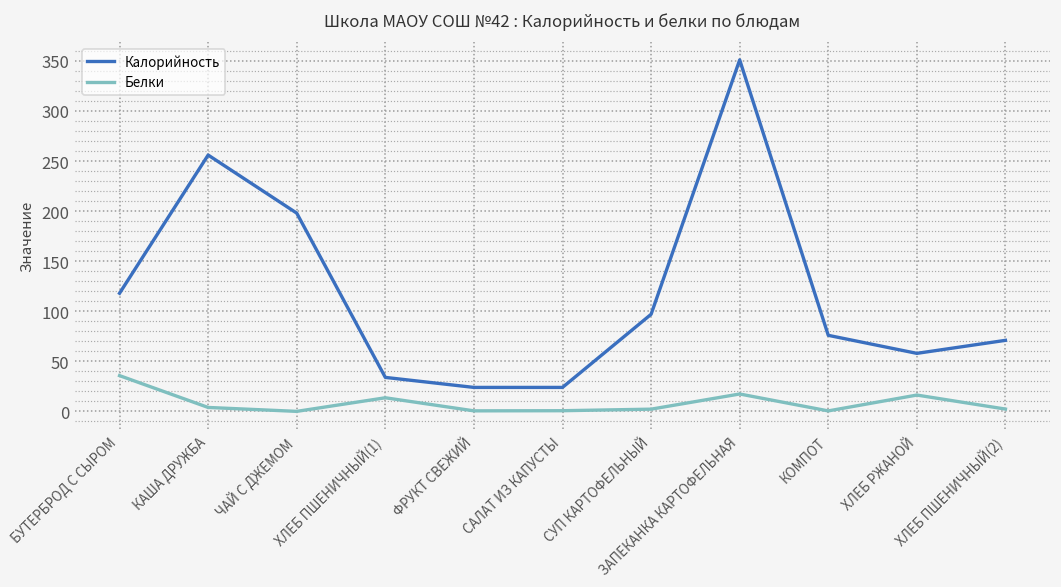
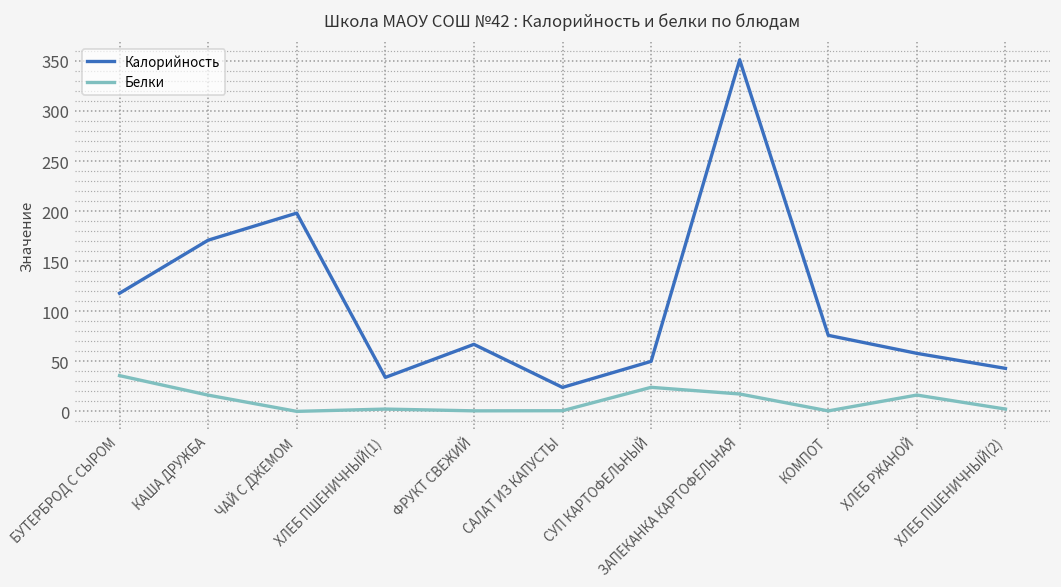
  {
    "Калорийность": {
      "БУТЕРБРОД С СЫРОМ": 120,
-     "КАША ДРУЖБА": 260,
+     "КАША ДРУЖБА": 170,
      "ЧАЙ С ДЖЕМОМ": 200,
      "ХЛЕБ ПШЕНИЧНЫЙ(1)": 30,
-     "ФРУКТ СВЕЖИЙ": 20,
+     "ФРУКТ СВЕЖИЙ": 70,
      "САЛАТ ИЗ КАПУСТЫ": 20,
-     "СУП КАРТОФЕЛЬНЫЙ": 100,
+     "СУП КАРТОФЕЛЬНЫЙ": 50,
      "ЗАПЕКАНКА КАРТОФЕЛЬНАЯ": 350,
      "КОМПОТ": 80,
      "ХЛЕБ РЖАНОЙ": 60,
-     "ХЛЕБ ПШЕНИЧНЫЙ(2)": 70
+     "ХЛЕБ ПШЕНИЧНЫЙ(2)": 40
    },
    "Белки": {
      "БУТЕРБРОД С СЫРОМ": 40,
-     "КАША ДРУЖБА": 0,
+     "КАША ДРУЖБА": 20,
      "ЧАЙ С ДЖЕМОМ": 0,
-     "ХЛЕБ ПШЕНИЧНЫЙ(1)": 10,
+     "ХЛЕБ ПШЕНИЧНЫЙ(1)": 0,
      "ФРУКТ СВЕЖИЙ": 0,
      "САЛАТ ИЗ КАПУСТЫ": 0,
-     "СУП КАРТОФЕЛЬНЫЙ": 0,
+     "СУП КАРТОФЕЛЬНЫЙ": 20,
      "ЗАПЕКАНКА КАРТОФЕЛЬНАЯ": 20,
      "КОМПОТ": 0,
      "ХЛЕБ РЖАНОЙ": 20,
      "ХЛЕБ ПШЕНИЧНЫЙ(2)": 0
    }
  }
